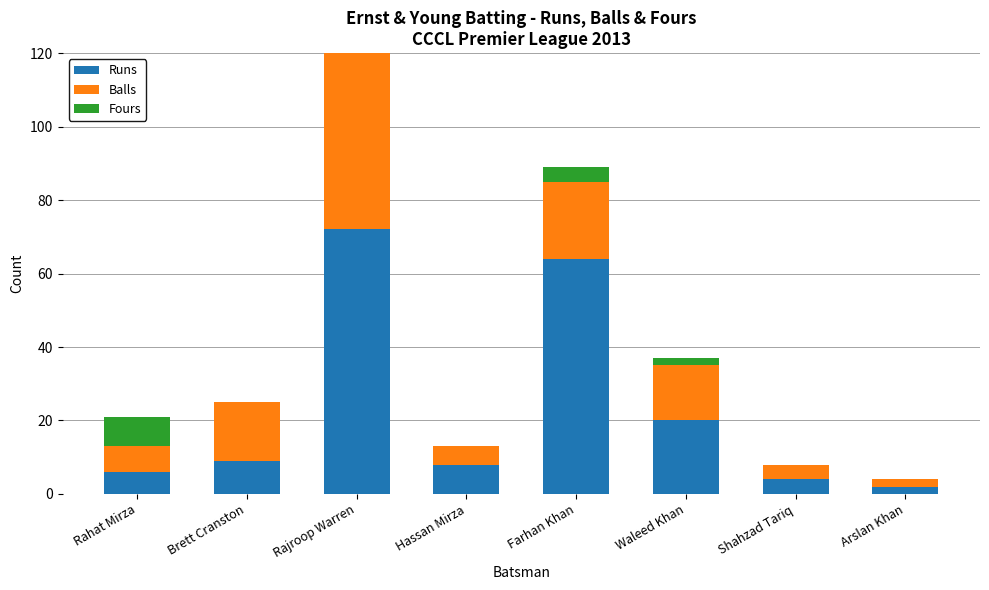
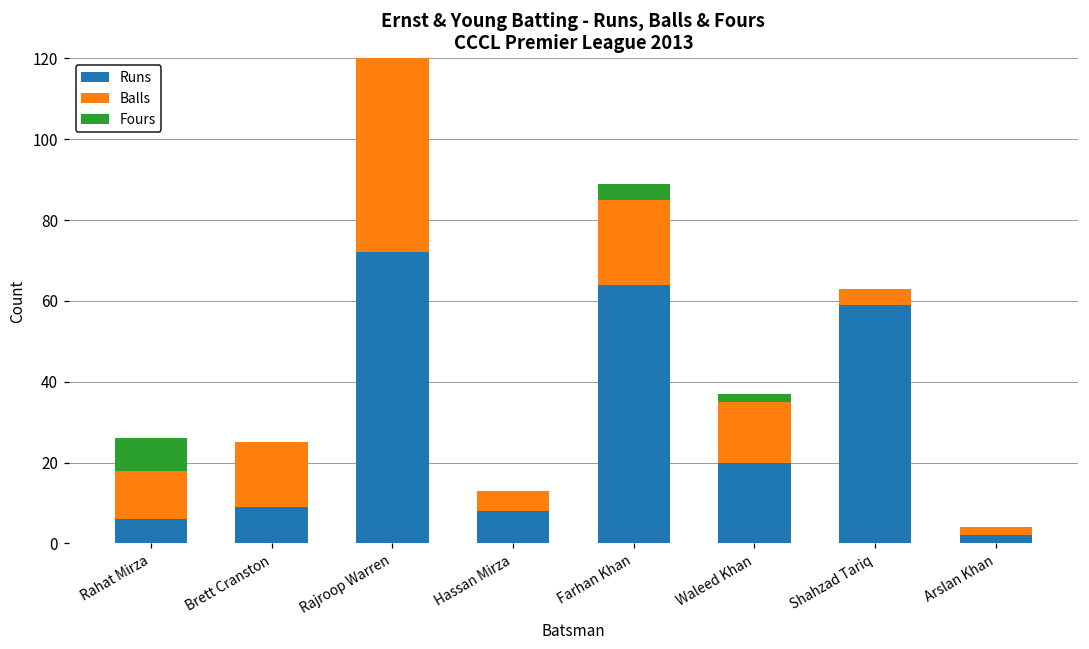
  {
    "Runs": {
      "Rahat Mirza": 6,
      "Brett Cranston": 9,
      "Rajroop Warren": 72,
      "Hassan Mirza": 8,
      "Farhan Khan": 64,
      "Waleed Khan": 20,
-     "Shahzad Tariq": 4,
+     "Shahzad Tariq": 59,
      "Arslan Khan": 2
    },
    "Balls": {
-     "Rahat Mirza": 7,
+     "Rahat Mirza": 12,
      "Brett Cranston": 16,
      "Hassan Mirza": 5,
      "Farhan Khan": 21,
      "Waleed Khan": 15,
      "Shahzad Tariq": 4,
      "Arslan Khan": 2
    },
    "Fours": {
      "Rahat Mirza": 8,
      "Brett Cranston": 0,
      "Hassan Mirza": 0,
      "Farhan Khan": 4,
      "Waleed Khan": 2,
      "Shahzad Tariq": 0,
      "Arslan Khan": 0
    }
  }
